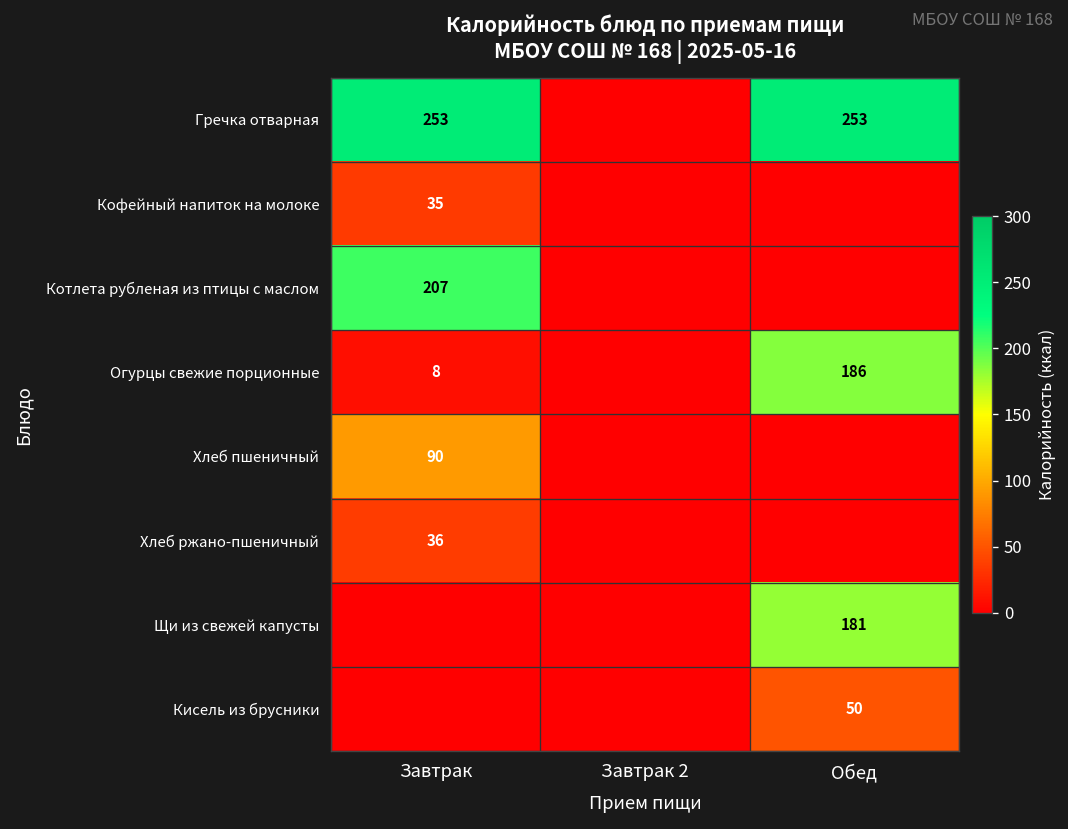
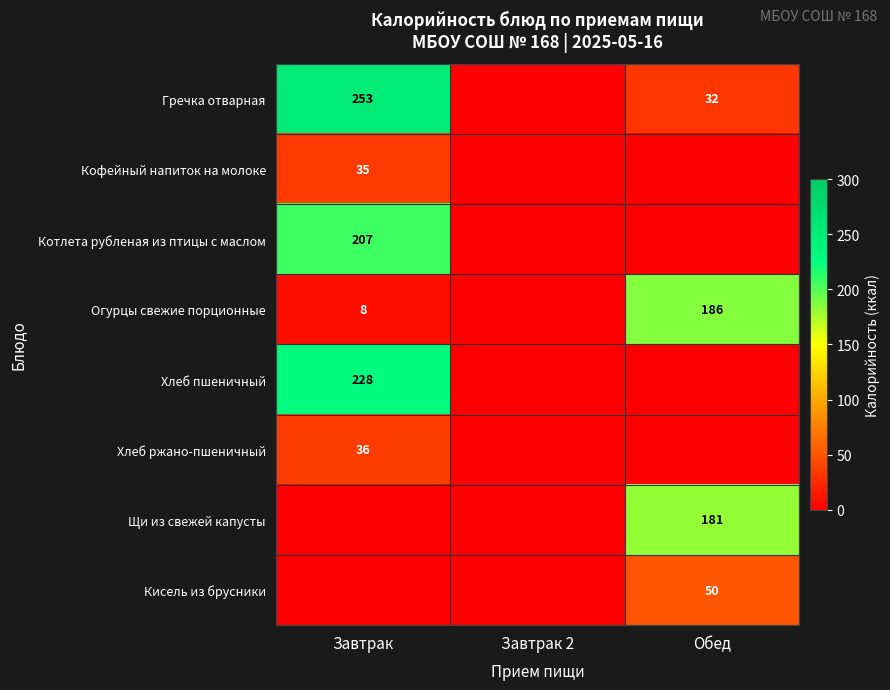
  {
    "Гречка отварная": {
      "Завтрак": 253,
-     "Обед": 253
+     "Обед": 32
    },
    "Кофейный напиток на молоке": {
      "Завтрак": 35
    },
    "Котлета рубленая из птицы с маслом": {
      "Завтрак": 207
    },
    "Огурцы свежие порционные": {
      "Завтрак": 8,
      "Обед": 186
    },
    "Хлеб пшеничный": {
-     "Завтрак": 90
+     "Завтрак": 228
    },
    "Хлеб ржано-пшеничный": {
      "Завтрак": 36
    },
    "Щи из свежей капусты": {
      "Обед": 181
    },
    "Кисель из брусники": {
      "Обед": 50
    }
  }
